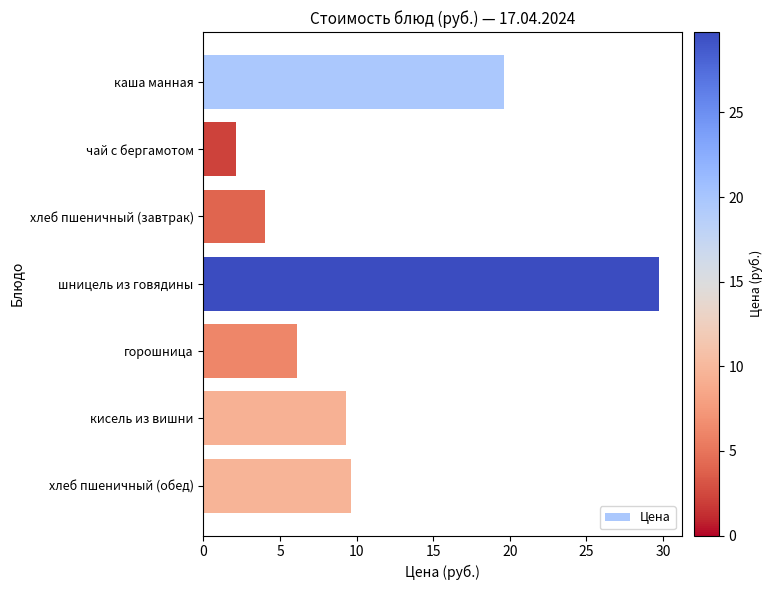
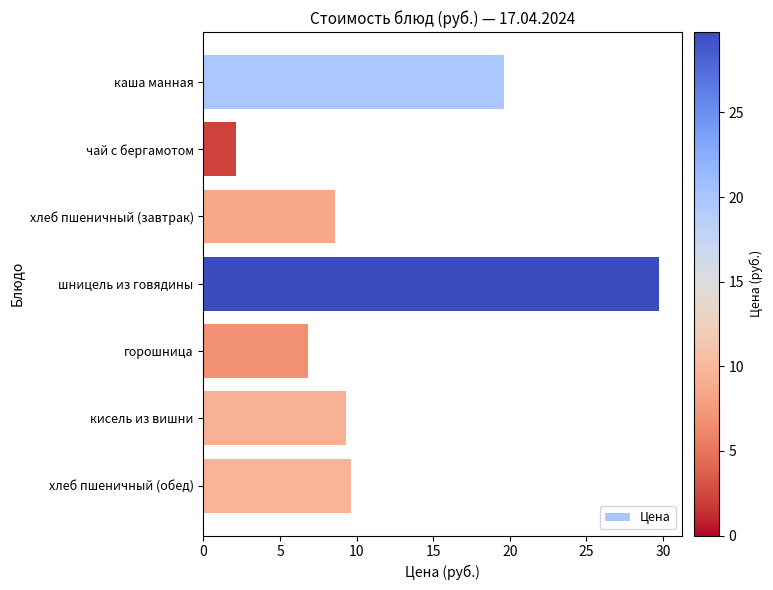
  {
    "каша манная": 19.7,
    "чай с бергамотом": 2.2,
-   "хлеб пшеничный (завтрак)": 4.1,
+   "хлеб пшеничный (завтрак)": 8.6,
    "шницель из говядины": 29.8,
-   "горошница": 6.1,
+   "горошница": 6.8,
    "кисель из вишни": 9.3,
    "хлеб пшеничный (обед)": 9.6
  }
